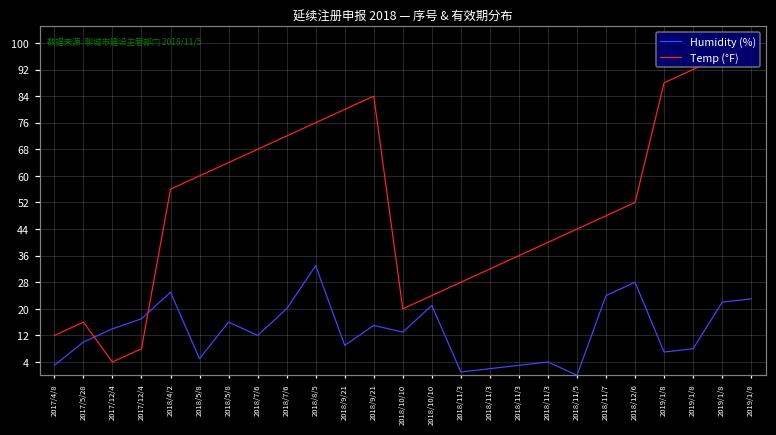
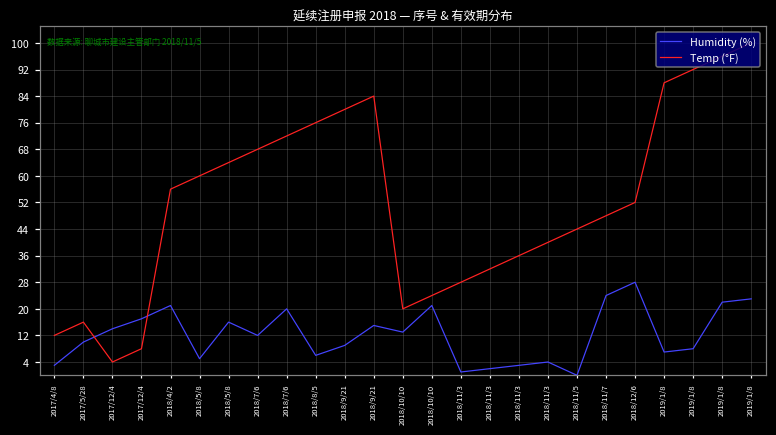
  {
    "Humidity (%)": {
      "2017/4/8": 3,
      "2017/5/28": 10,
-     "2018/4/2": 25,
-     "2018/8/5": 33,
+     "2018/4/2": 21,
+     "2018/8/5": 6,
      "2018/11/5": 0,
      "2018/11/7": 24,
      "2018/12/6": 28
    },
    "Temp (°F)": {
      "2017/4/8": 12,
      "2017/5/28": 16,
      "2018/4/2": 56,
      "2018/8/5": 76,
      "2018/11/5": 44,
      "2018/11/7": 48,
      "2018/12/6": 52
    }
  }
